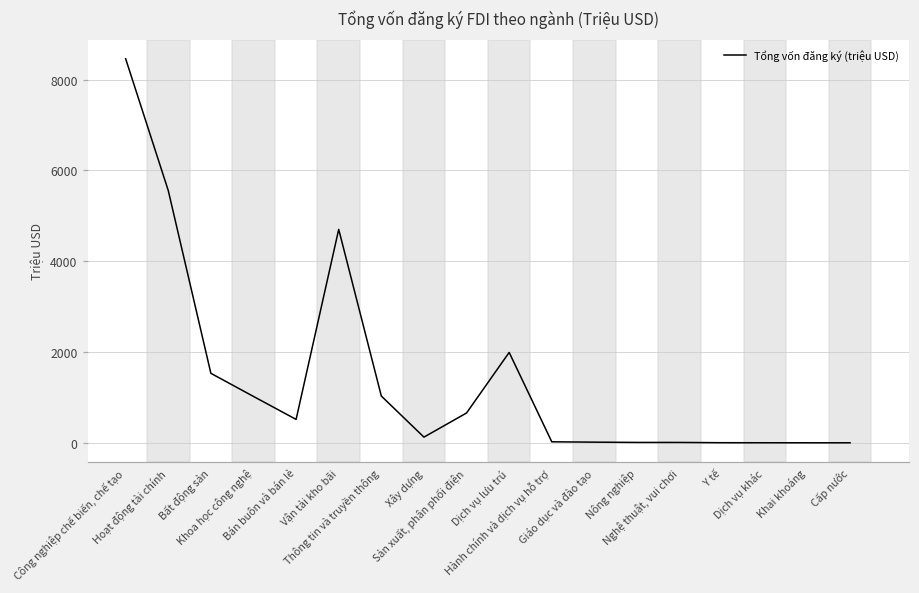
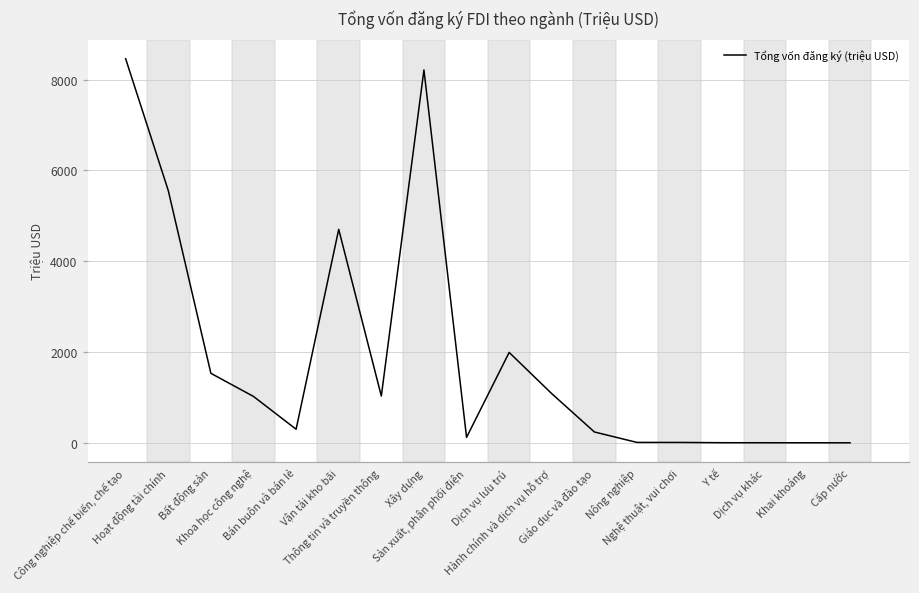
  {
    "Công nghiệp chế biến, chế tạo": 8500,
    "Hoạt động tài chính": 5600,
    "Bất động sản": 1500,
    "Khoa học công nghệ": 1000,
-   "Bán buôn và bán lẻ": 500,
+   "Bán buôn và bán lẻ": 300,
    "Vận tải kho bãi": 4700,
    "Thông tin và truyền thông": 1000,
-   "Xây dựng": 100,
-   "Sản xuất, phân phối điện": 700,
+   "Xây dựng": 8200,
+   "Sản xuất, phân phối điện": 100,
    "Dịch vụ lưu trú": 2000,
-   "Hành chính và dịch vụ hỗ trợ": 0,
-   "Giáo dục và đào tạo": 0,
+   "Hành chính và dịch vụ hỗ trợ": 1100,
+   "Giáo dục và đào tạo": 200,
    "Nông nghiệp": 0,
    "Nghệ thuật, vui chơi": 0,
    "Y tế": 0,
    "Dịch vụ khác": 0,
    "Khai khoáng": 0,
    "Cấp nước": 0
  }
